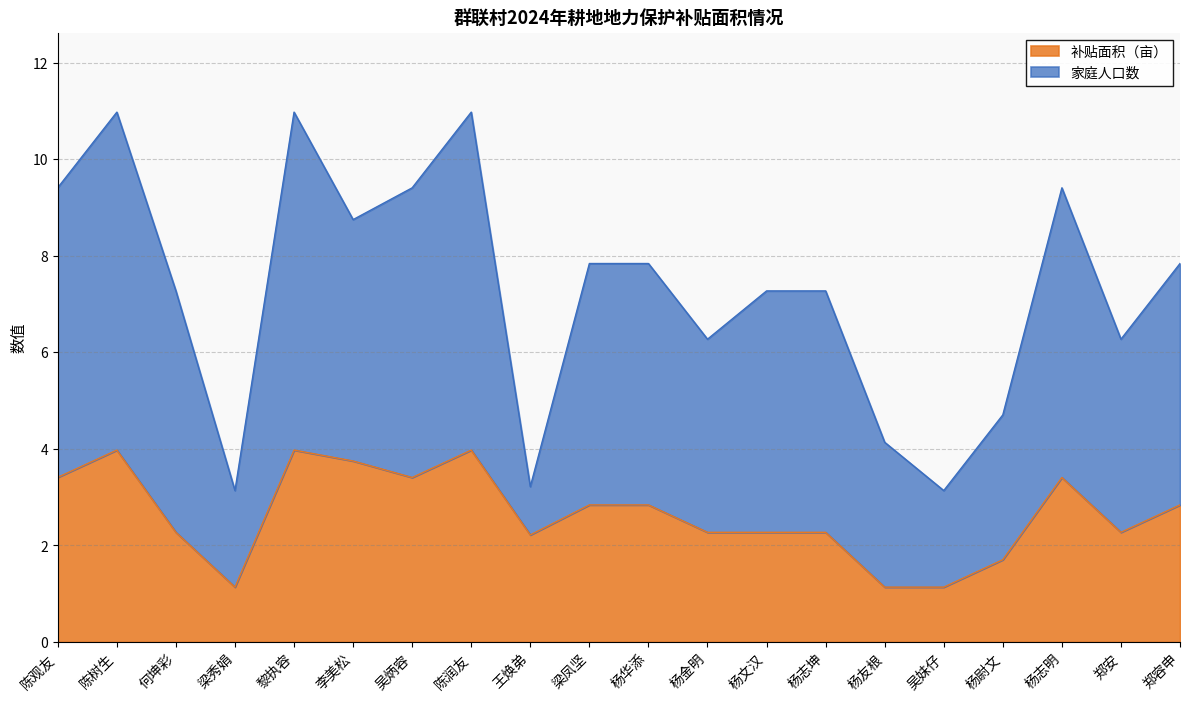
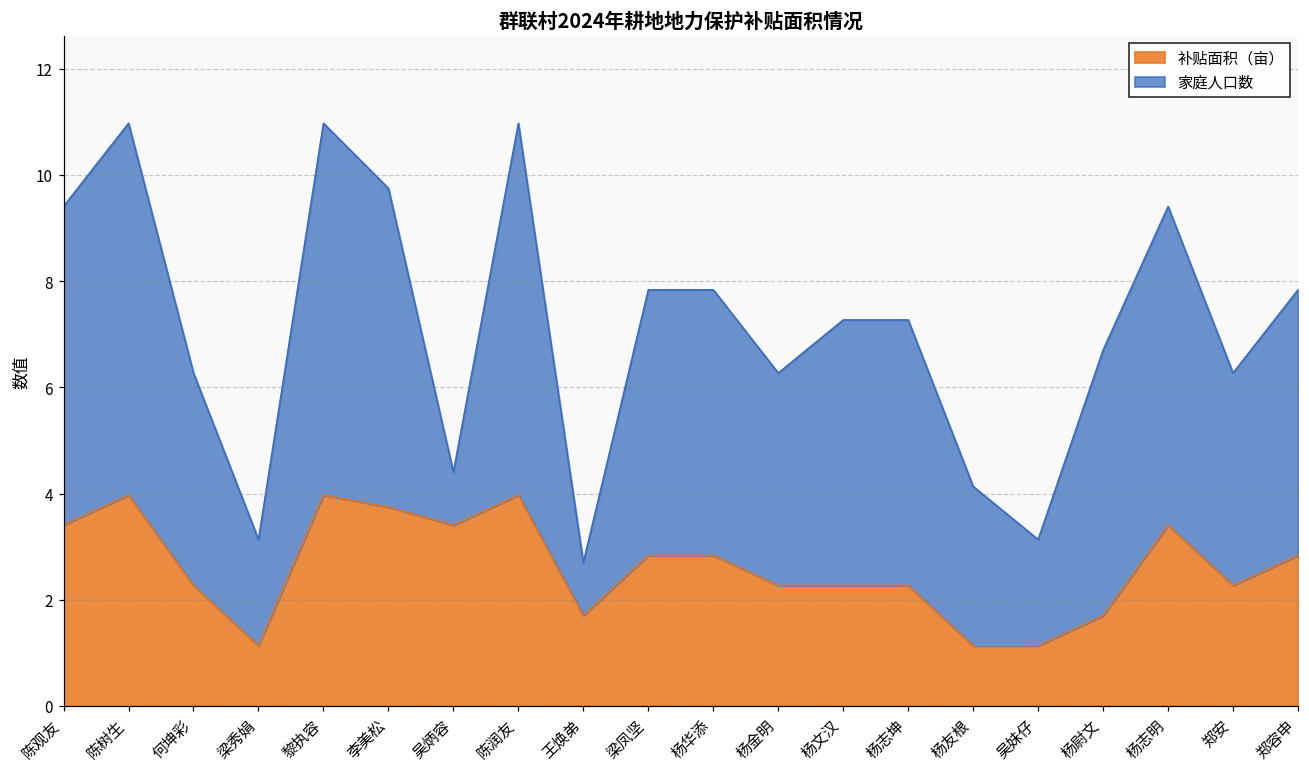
  {
    "补贴面积（亩）": {
      "陈观友": 3.4,
      "陈树生": 4.0,
      "何坤彩": 2.3,
      "梁秀娟": 1.1,
      "黎执容": 4.0,
      "李美松": 3.7,
      "吴炳容": 3.4,
      "陈润友": 4.0,
-     "王焕弟": 2.2,
+     "王焕弟": 1.7,
      "梁凤坚": 2.8,
      "杨华添": 2.8,
      "杨金明": 2.3,
      "杨文汉": 2.3,
      "杨志坤": 2.3,
      "杨友根": 1.1,
      "吴妹仔": 1.1,
      "杨尉文": 1.7,
      "杨志明": 3.4,
      "郑安": 2.3,
      "郑容申": 2.8
    },
    "家庭人口数": {
      "陈观友": 6,
      "陈树生": 7,
-     "何坤彩": 5,
+     "何坤彩": 4,
      "梁秀娟": 2,
      "黎执容": 7,
-     "李美松": 5,
-     "吴炳容": 6,
+     "李美松": 6,
+     "吴炳容": 1,
      "陈润友": 7,
      "王焕弟": 1,
      "梁凤坚": 5,
      "杨华添": 5,
      "杨金明": 4,
      "杨文汉": 5,
      "杨志坤": 5,
      "杨友根": 3,
      "吴妹仔": 2,
-     "杨尉文": 3,
+     "杨尉文": 5,
      "杨志明": 6,
      "郑安": 4,
      "郑容申": 5
    }
  }
